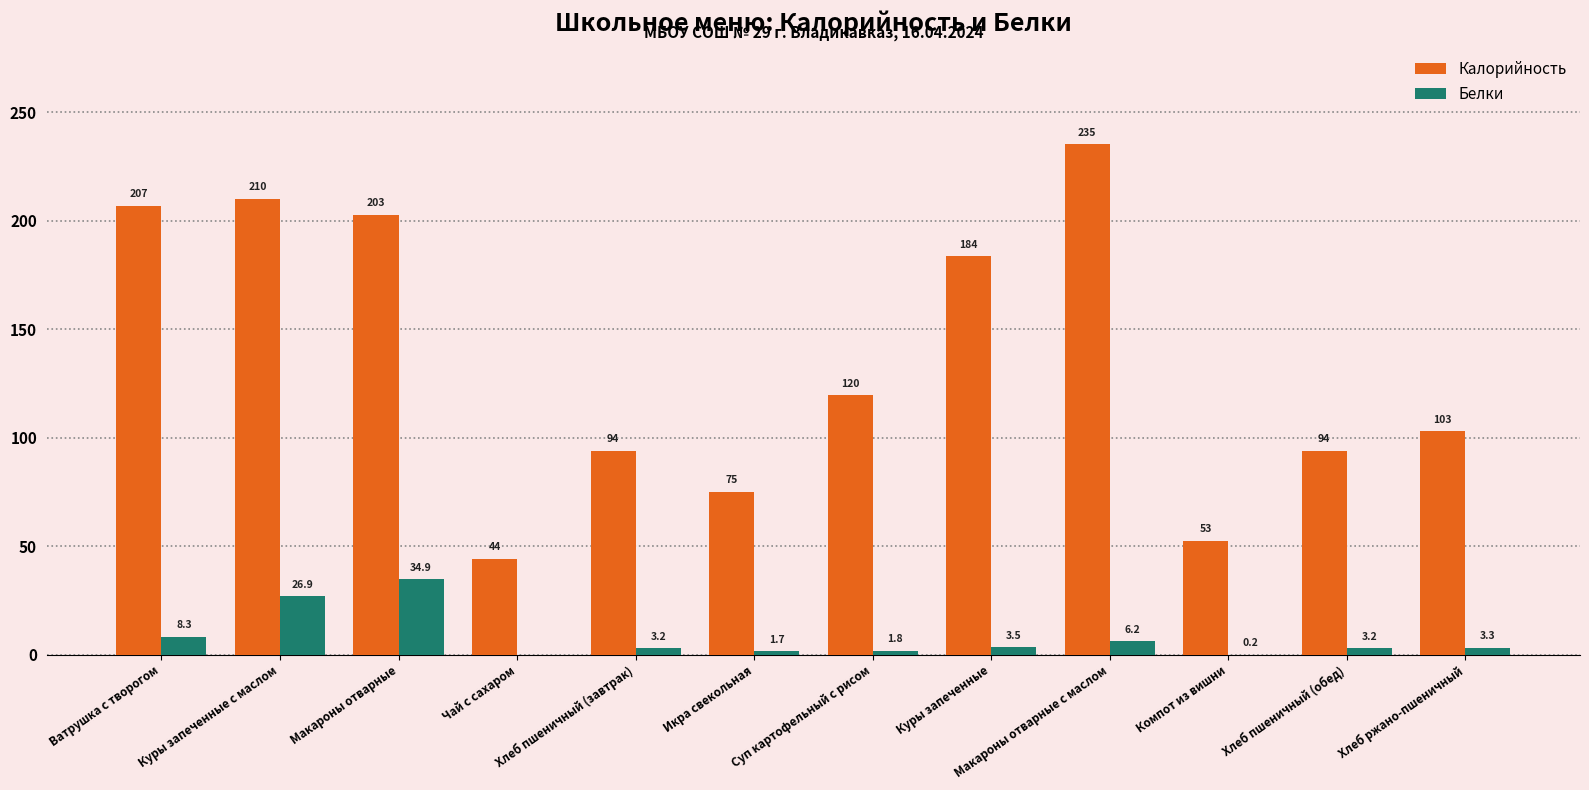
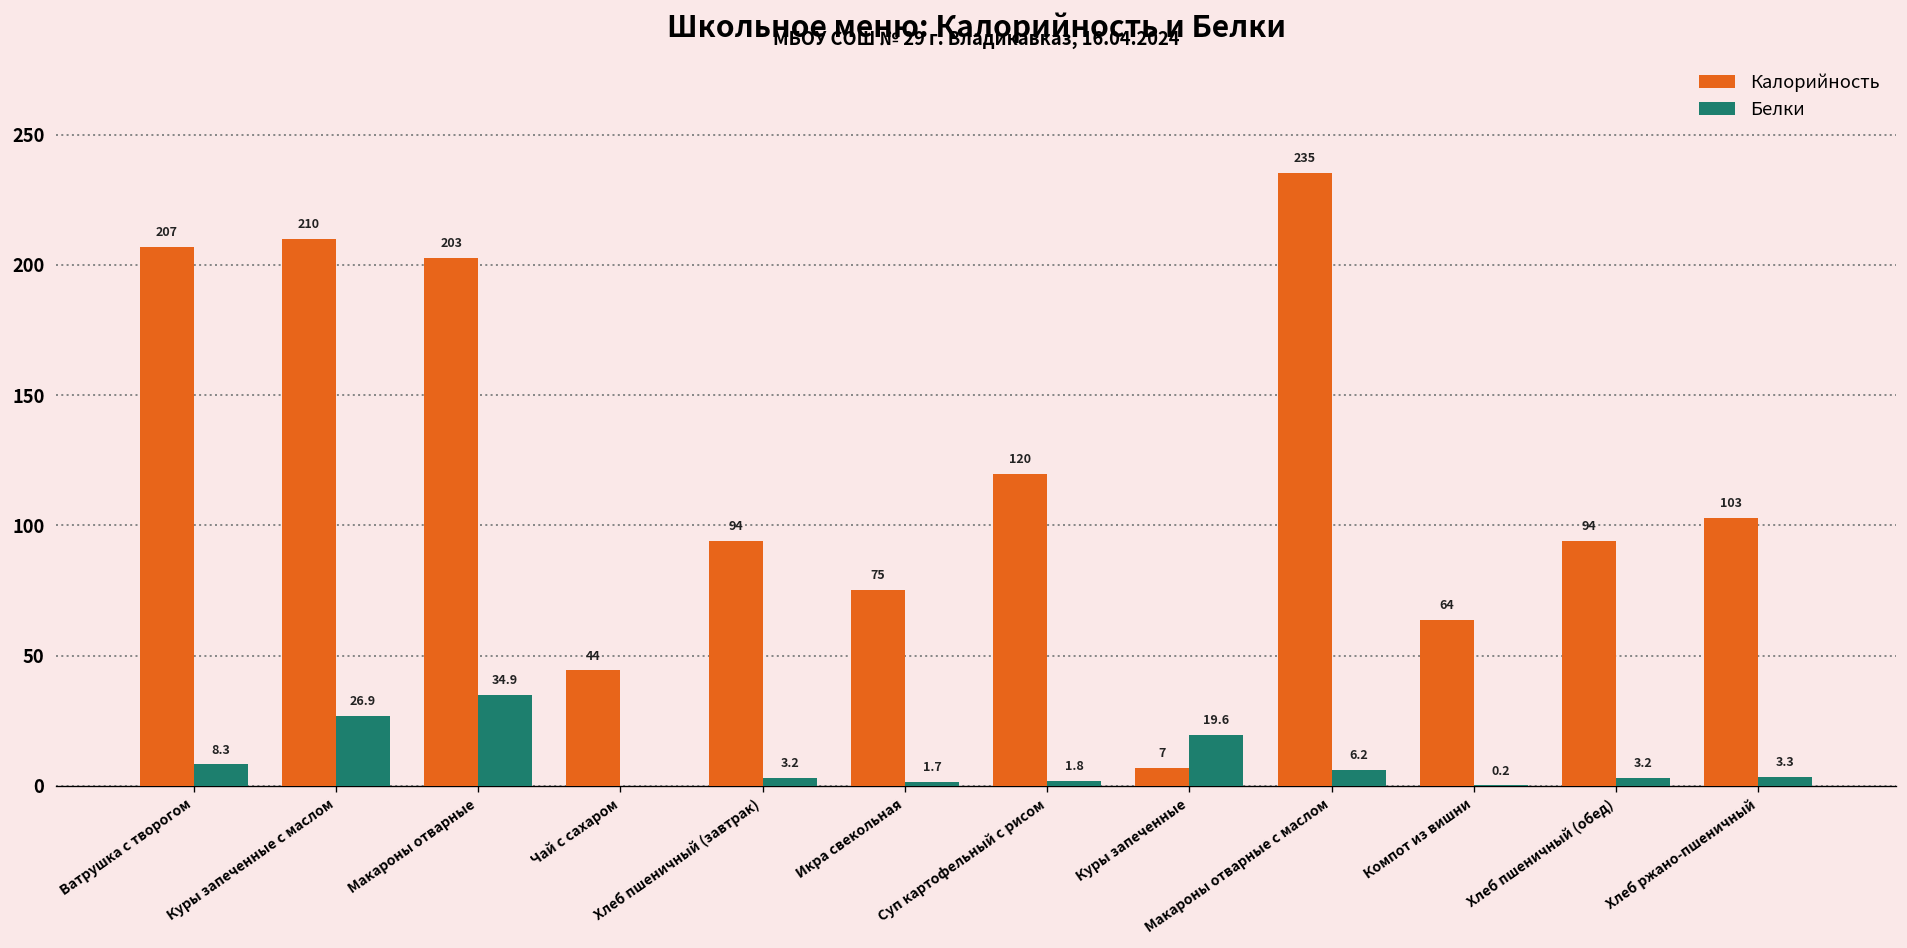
  {
    "Калорийность": {
      "Ватрушка с творогом": 207,
      "Куры запеченные с маслом": 210,
      "Макароны отварные": 203,
      "Чай с сахаром": 44,
      "Хлеб пшеничный (завтрак)": 94,
      "Икра свекольная": 75,
      "Суп картофельный с рисом": 120,
-     "Куры запеченные": 184,
+     "Куры запеченные": 7,
      "Макароны отварные с маслом": 235,
-     "Компот из вишни": 53,
+     "Компот из вишни": 64,
      "Хлеб пшеничный (обед)": 94,
      "Хлеб ржано-пшеничный": 103
    },
    "Белки": {
      "Ватрушка с творогом": 8.3,
      "Куры запеченные с маслом": 26.9,
      "Макароны отварные": 34.9,
      "Хлеб пшеничный (завтрак)": 3.2,
      "Икра свекольная": 1.7,
      "Суп картофельный с рисом": 1.8,
-     "Куры запеченные": 3.5,
+     "Куры запеченные": 19.6,
      "Макароны отварные с маслом": 6.2,
      "Компот из вишни": 0.2,
      "Хлеб пшеничный (обед)": 3.2,
      "Хлеб ржано-пшеничный": 3.3
    }
  }
